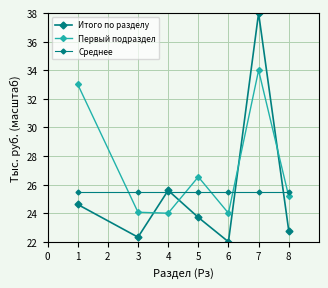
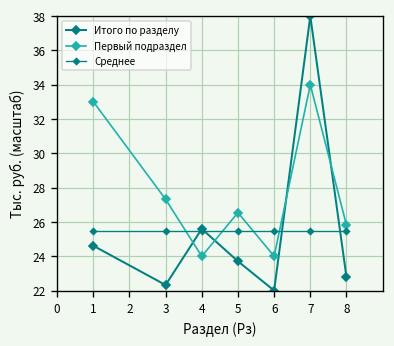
  {
    "Первый подраздел": {
      "1": 33.0,
-     "3": 24.1,
+     "3": 27.3,
      "4": 24.0,
      "5": 26.5,
      "6": 24.0,
      "7": 34.0,
-     "8": 25.2
+     "8": 25.8
    }
  }
